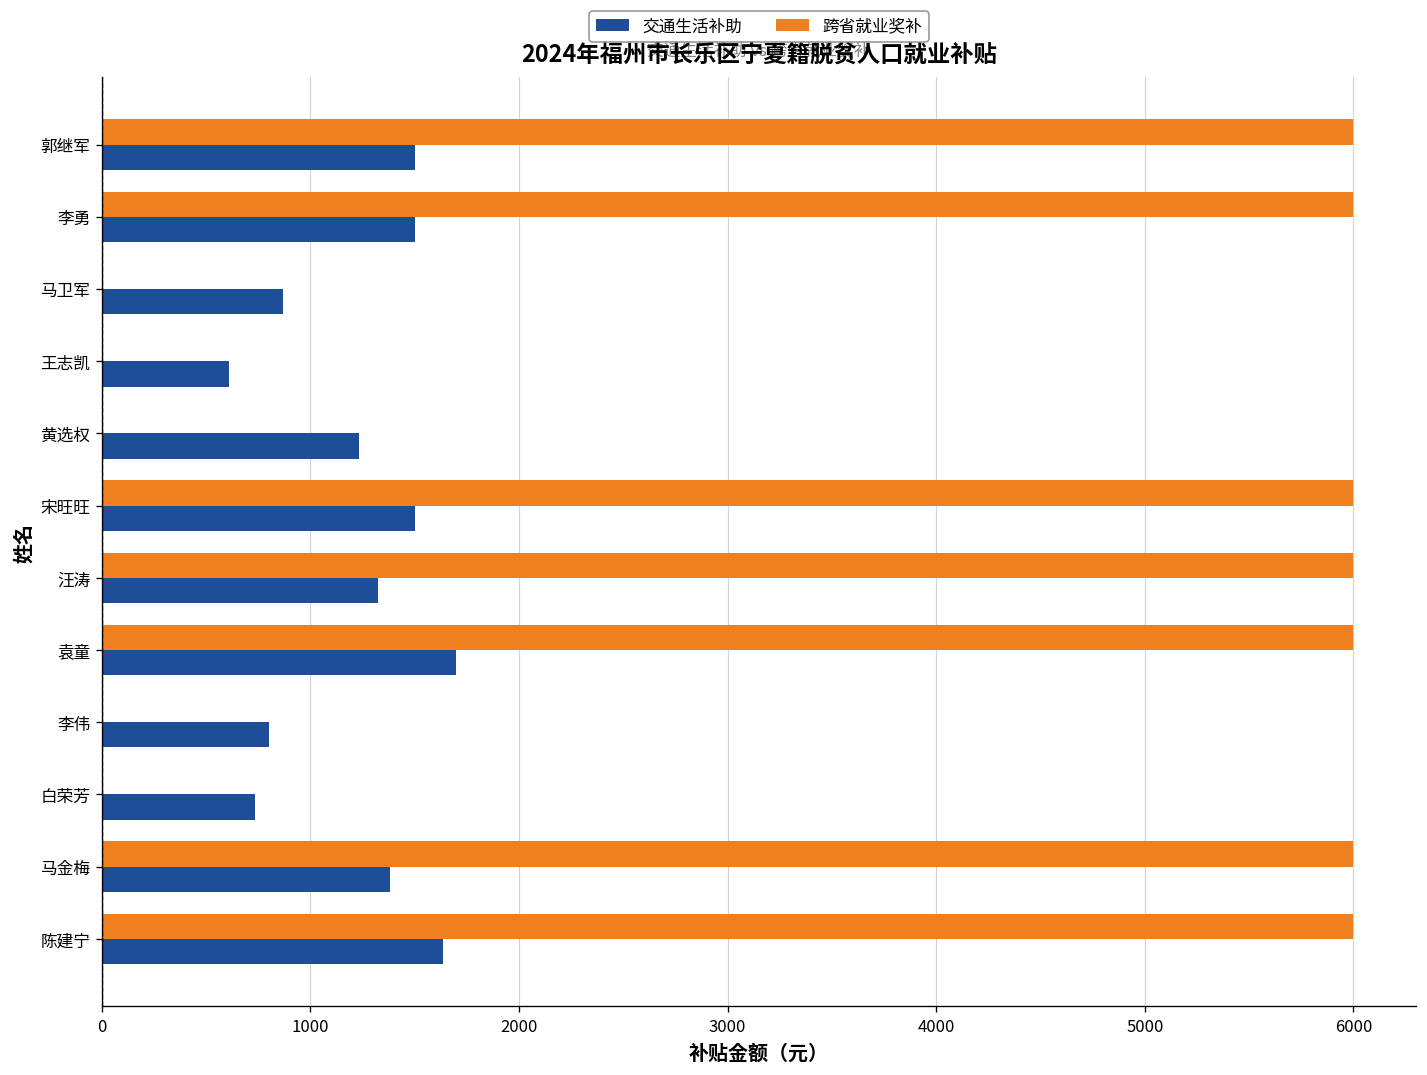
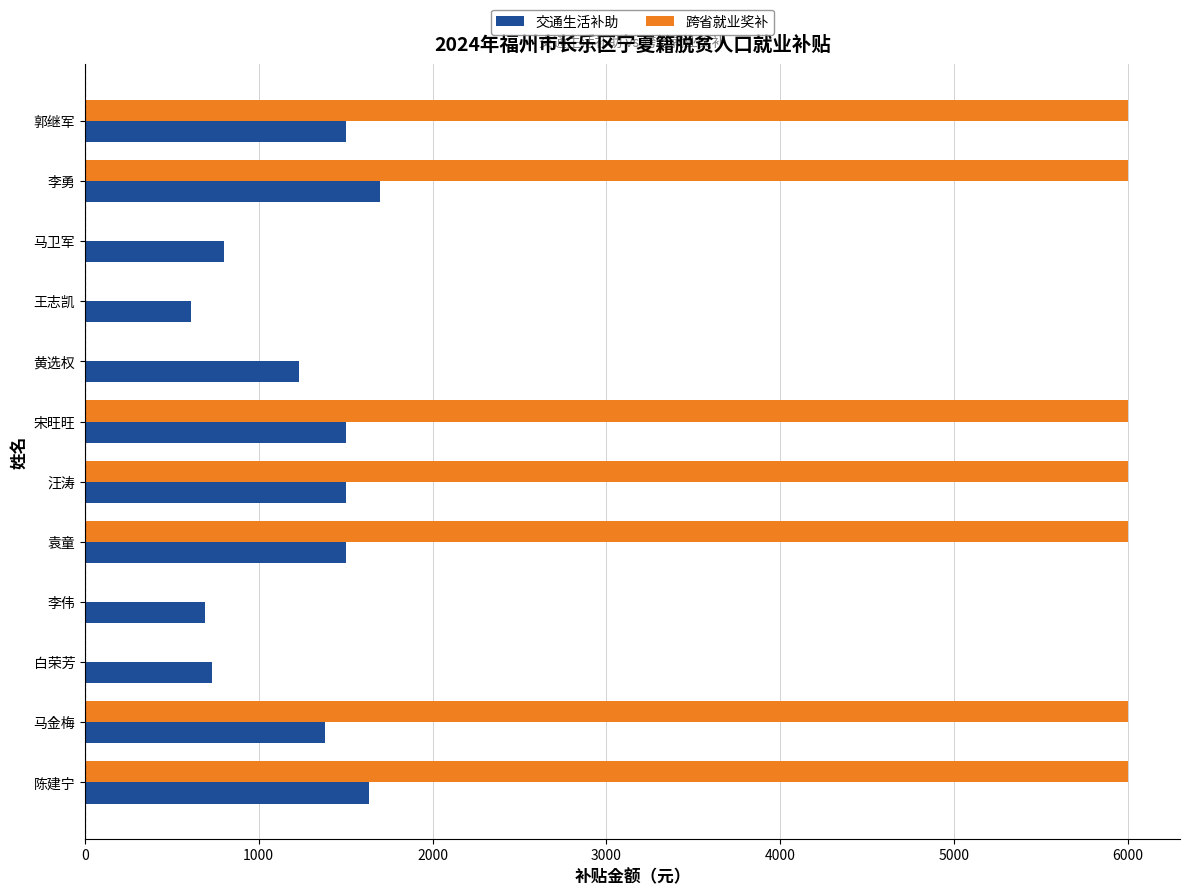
  {
    "交通生活补助": {
      "郭继军": 1500,
-     "李勇": 1500,
-     "马卫军": 870,
+     "李勇": 1700,
+     "马卫军": 800,
      "王志凯": 610,
      "黄选权": 1230,
      "宋旺旺": 1500,
-     "汪涛": 1320,
-     "袁童": 1700,
-     "李伟": 800,
+     "汪涛": 1500,
+     "袁童": 1500,
+     "李伟": 690,
      "白荣芳": 730,
      "马金梅": 1380,
      "陈建宁": 1640
    },
    "跨省就业奖补": {
      "郭继军": 6000,
      "李勇": 6000,
      "马卫军": 0,
      "王志凯": 0,
      "黄选权": 0,
      "宋旺旺": 6000,
      "汪涛": 6000,
      "袁童": 6000,
      "李伟": 0,
      "白荣芳": 0,
      "马金梅": 6000,
      "陈建宁": 6000
    }
  }
